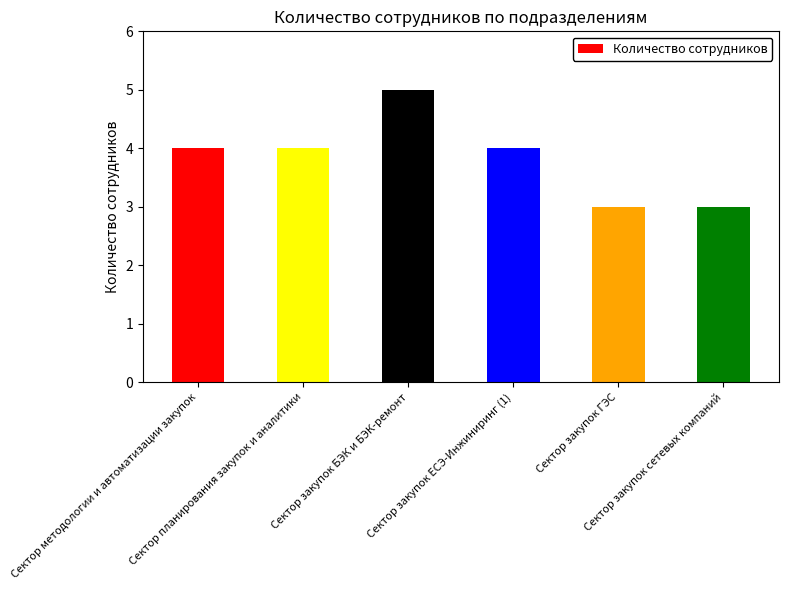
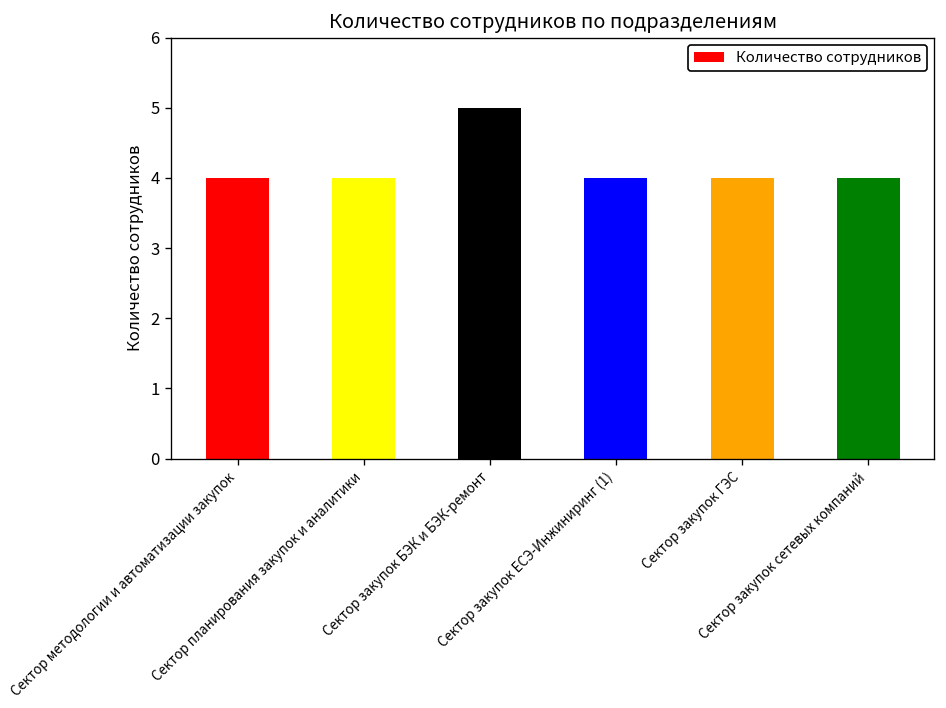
  {
    "Сектор методологии и автоматизации закупок": 4,
    "Сектор планирования закупок и аналитики": 4,
    "Сектор закупок БЭК и БЭК-ремонт": 5,
    "Сектор закупок ЕСЭ-Инжиниринг (1)": 4,
-   "Сектор закупок ГЭС": 3,
-   "Сектор закупок сетевых компаний": 3
+   "Сектор закупок ГЭС": 4,
+   "Сектор закупок сетевых компаний": 4
  }
